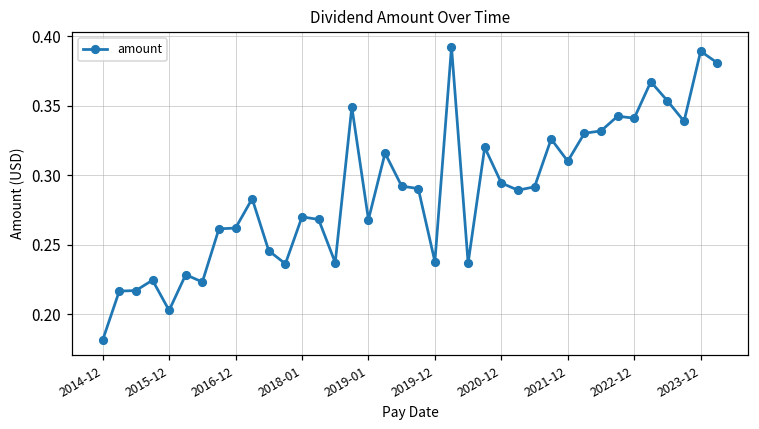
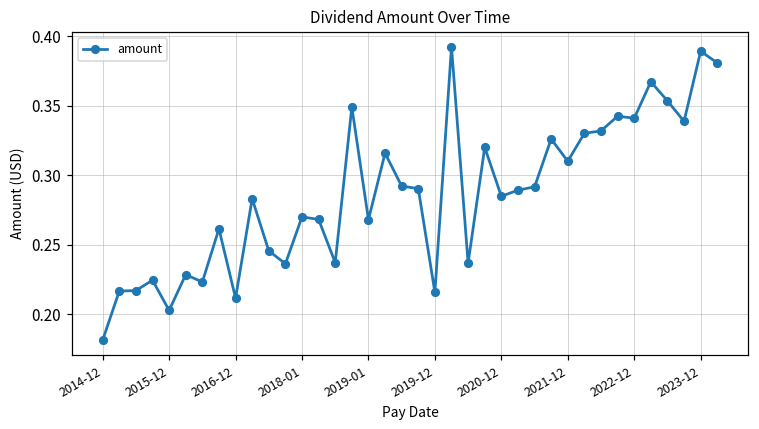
  {
    "2014-12": 0.181,
    "2015-12": 0.203,
-   "2016-12": 0.262,
+   "2016-12": 0.212,
    "2018-01": 0.270,
    "2019-01": 0.268,
-   "2019-12": 0.238,
-   "2020-12": 0.294,
+   "2019-12": 0.216,
+   "2020-12": 0.285,
    "2021-12": 0.310,
    "2022-12": 0.341,
    "2023-12": 0.389
  }
